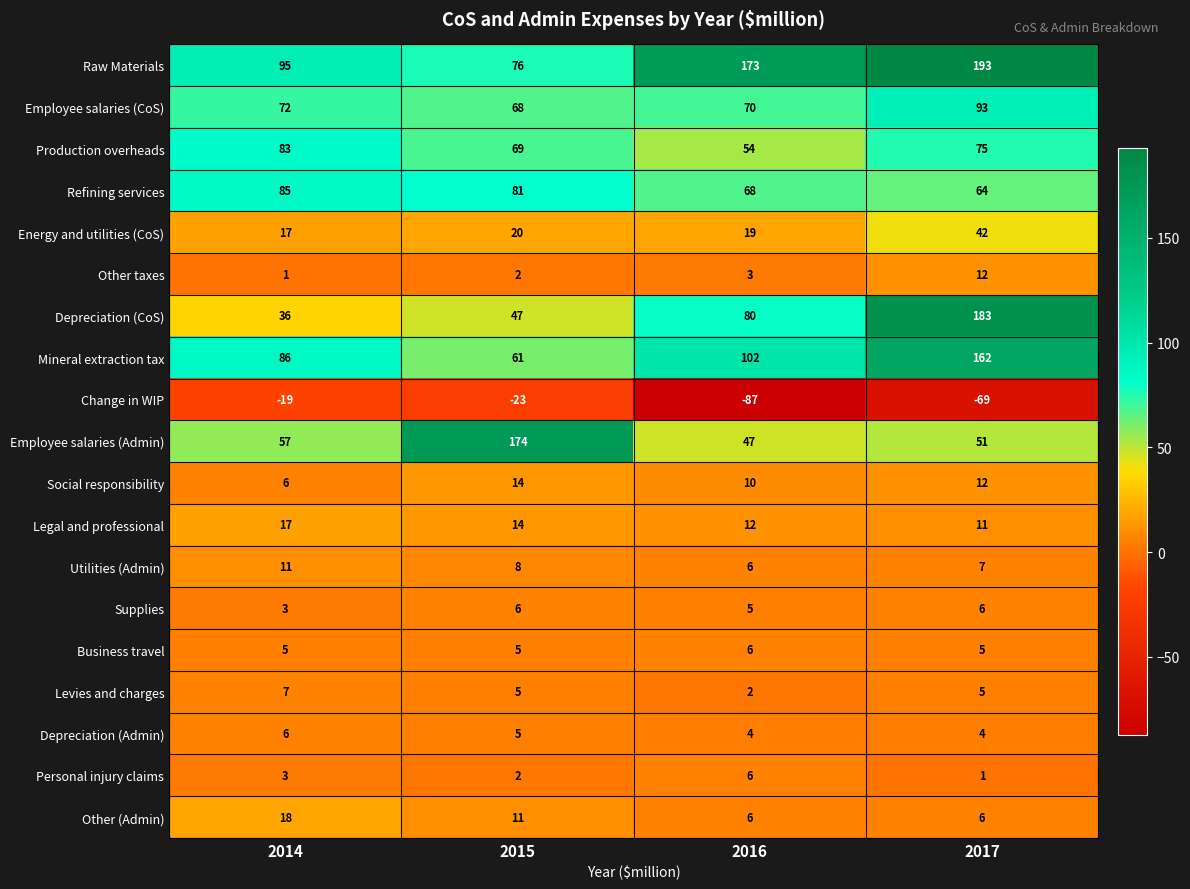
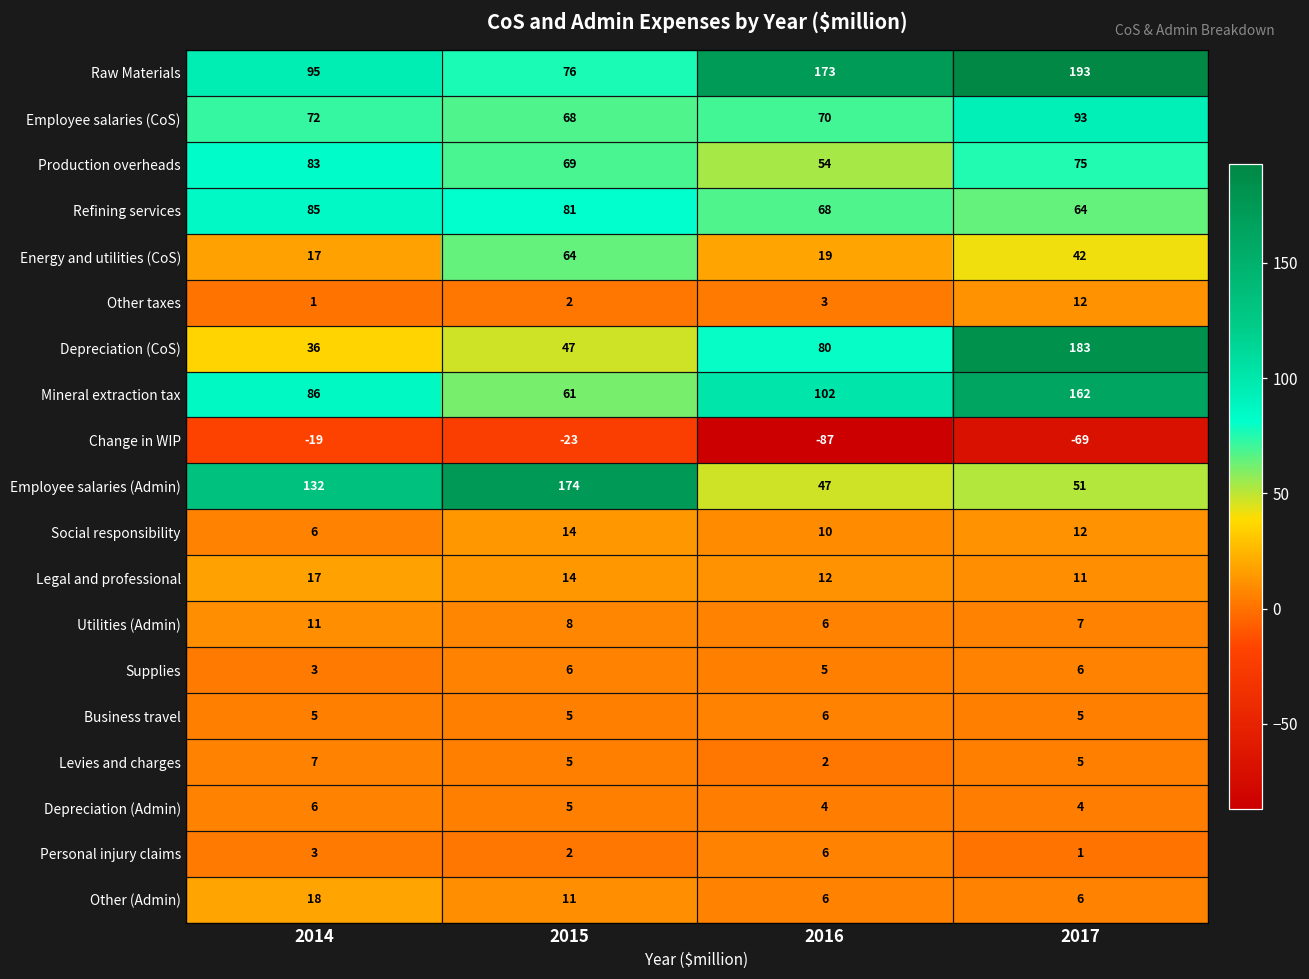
  {
    "Raw Materials": {
      "2014": 95,
      "2015": 76,
      "2016": 173,
      "2017": 193
    },
    "Employee salaries (CoS)": {
      "2014": 72,
      "2015": 68,
      "2016": 70,
      "2017": 93
    },
    "Production overheads": {
      "2014": 83,
      "2015": 69,
      "2016": 54,
      "2017": 75
    },
    "Refining services": {
      "2014": 85,
      "2015": 81,
      "2016": 68,
      "2017": 64
    },
    "Energy and utilities (CoS)": {
      "2014": 17,
-     "2015": 20,
+     "2015": 64,
      "2016": 19,
      "2017": 42
    },
    "Other taxes": {
      "2014": 1,
      "2015": 2,
      "2016": 3,
      "2017": 12
    },
    "Depreciation (CoS)": {
      "2014": 36,
      "2015": 47,
      "2016": 80,
      "2017": 183
    },
    "Mineral extraction tax": {
      "2014": 86,
      "2015": 61,
      "2016": 102,
      "2017": 162
    },
    "Change in WIP": {
      "2014": -19,
      "2015": -23,
      "2016": -87,
      "2017": -69
    },
    "Employee salaries (Admin)": {
-     "2014": 57,
+     "2014": 132,
      "2015": 174,
      "2016": 47,
      "2017": 51
    },
    "Social responsibility": {
      "2014": 6,
      "2015": 14,
      "2016": 10,
      "2017": 12
    },
    "Legal and professional": {
      "2014": 17,
      "2015": 14,
      "2016": 12,
      "2017": 11
    },
    "Utilities (Admin)": {
      "2014": 11,
      "2015": 8,
      "2016": 6,
      "2017": 7
    },
    "Supplies": {
      "2014": 3,
      "2015": 6,
      "2016": 5,
      "2017": 6
    },
    "Business travel": {
      "2014": 5,
      "2015": 5,
      "2016": 6,
      "2017": 5
    },
    "Levies and charges": {
      "2014": 7,
      "2015": 5,
      "2016": 2,
      "2017": 5
    },
    "Depreciation (Admin)": {
      "2014": 6,
      "2015": 5,
      "2016": 4,
      "2017": 4
    },
    "Personal injury claims": {
      "2014": 3,
      "2015": 2,
      "2016": 6,
      "2017": 1
    },
    "Other (Admin)": {
      "2014": 18,
      "2015": 11,
      "2016": 6,
      "2017": 6
    }
  }
